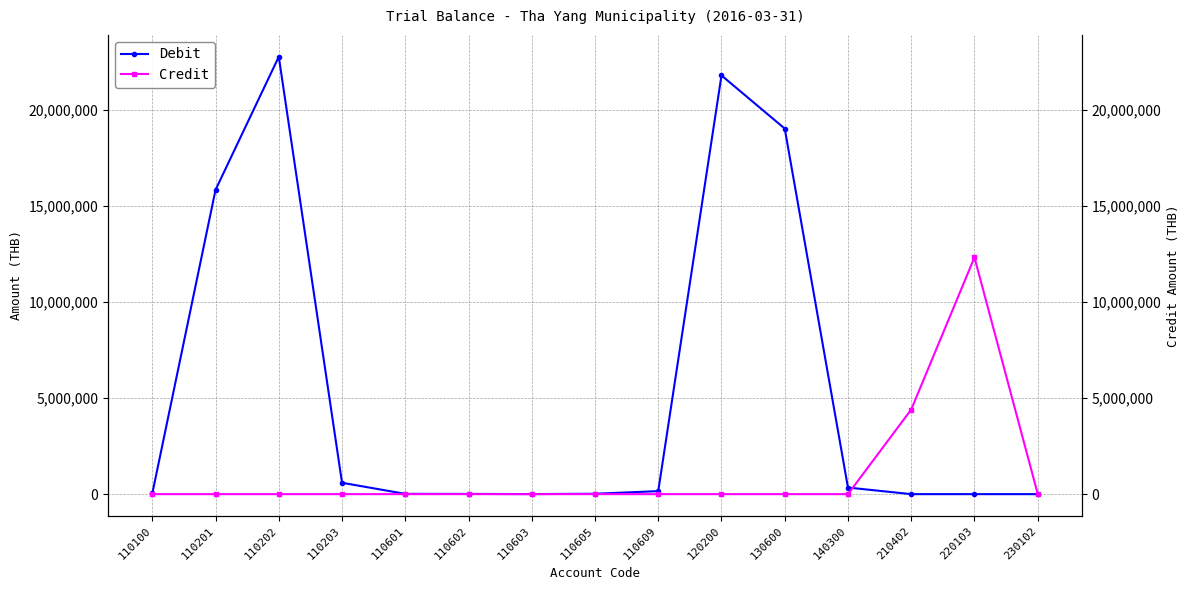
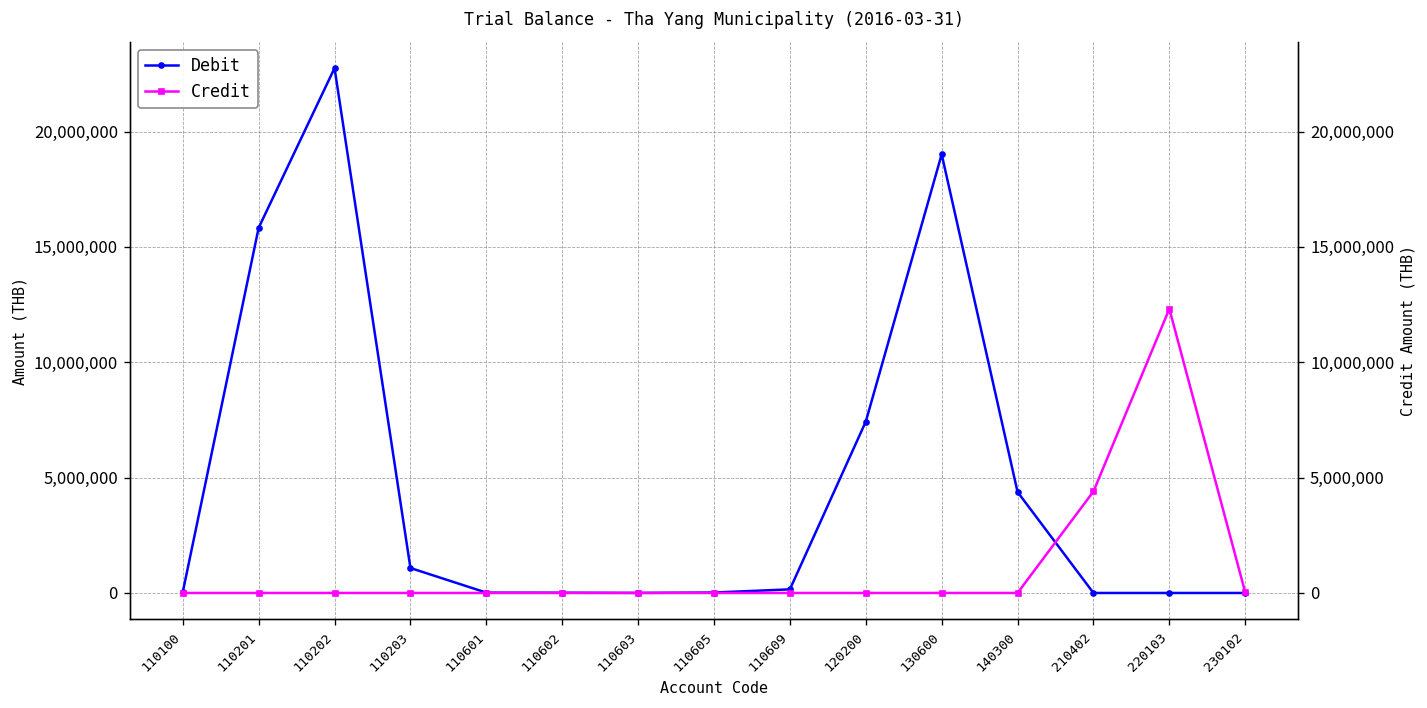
  {
    "Debit": {
      "110201": "15,800,000",
      "110202": "22,800,000",
-     "110203": "600,000",
+     "110203": "1,100,000",
      "110609": "200,000",
-     "120200": "21,800,000",
+     "120200": "7,400,000",
      "130600": "19,000,000",
-     "140300": "300,000",
+     "140300": "4,400,000",
      "210402": "0",
      "220103": "0"
    },
    "Credit": {
      "110201": "0",
      "110202": "0",
      "110203": "0",
      "110609": "0",
      "120200": "0",
      "130600": "0",
      "140300": "0",
      "210402": "4,400,000",
      "220103": "12,300,000"
    }
  }
